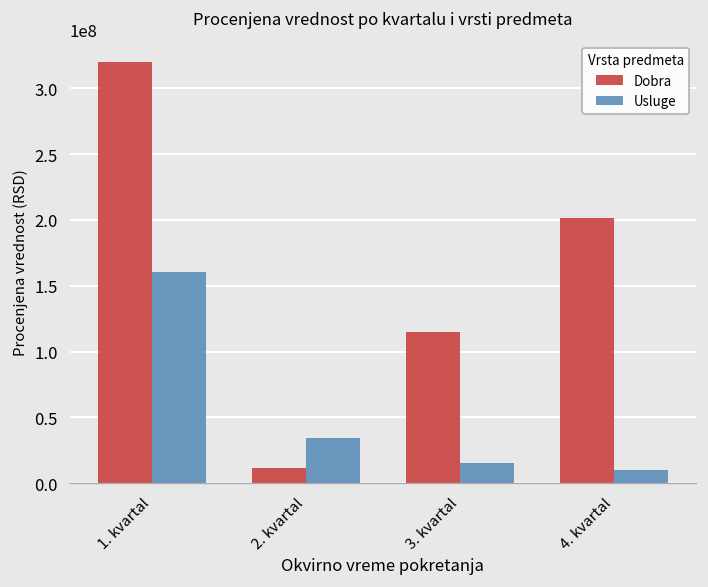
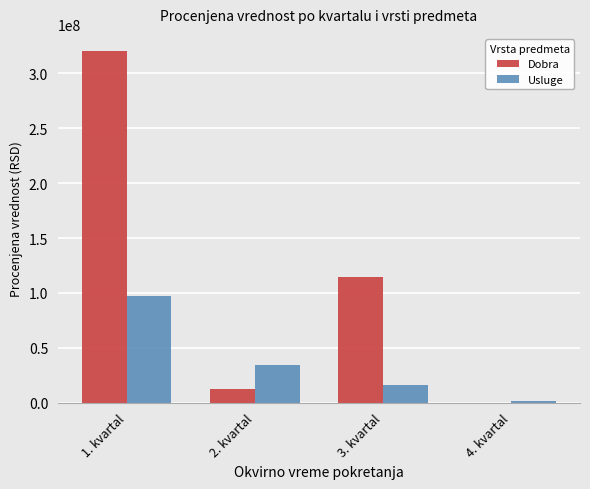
  {
    "Dobra": {
      "1. kvartal": 320000000,
      "2. kvartal": 12000000,
      "3. kvartal": 115000000,
-     "4. kvartal": 202000000
+     "4. kvartal": 0
    },
    "Usluge": {
-     "1. kvartal": 161000000,
+     "1. kvartal": 97000000,
      "2. kvartal": 34000000,
      "3. kvartal": 16000000,
-     "4. kvartal": 10000000
+     "4. kvartal": 2000000
    }
  }
